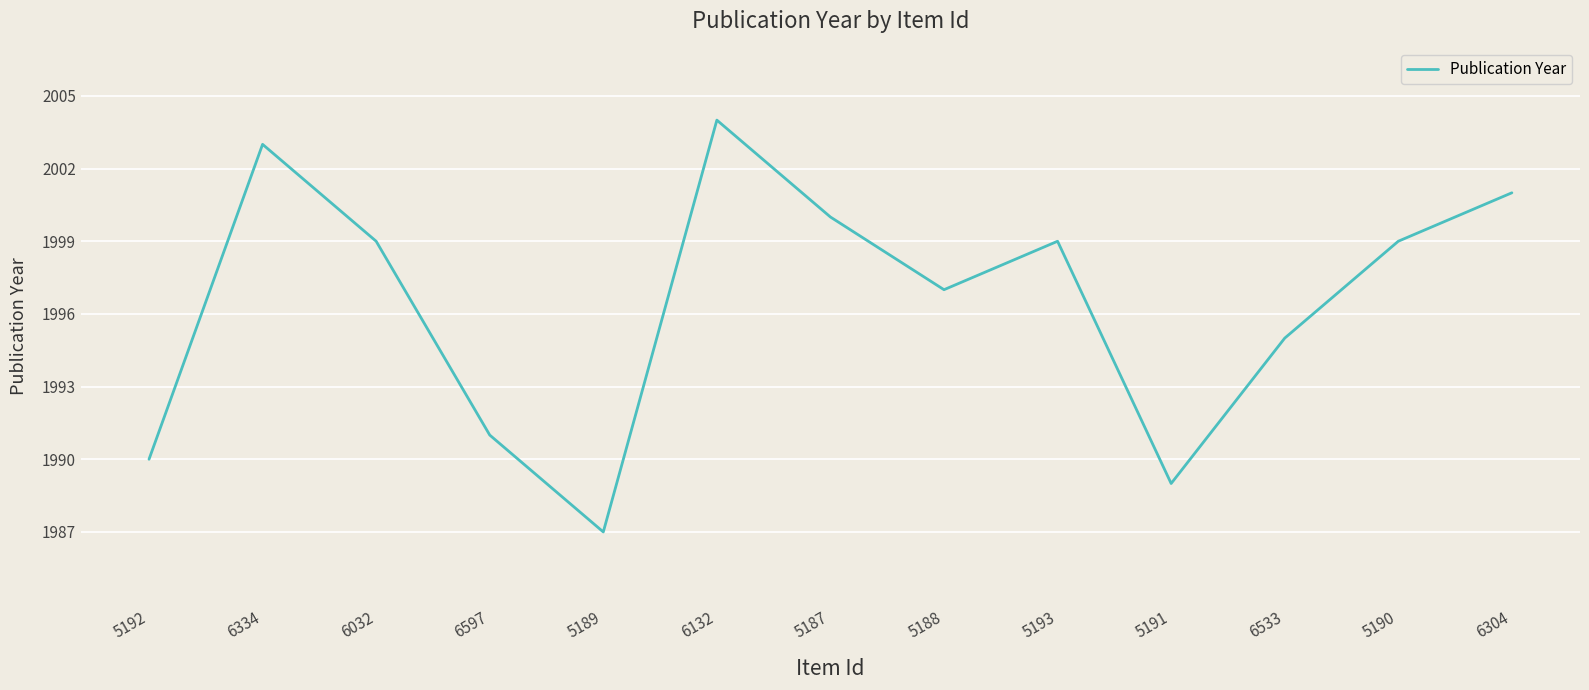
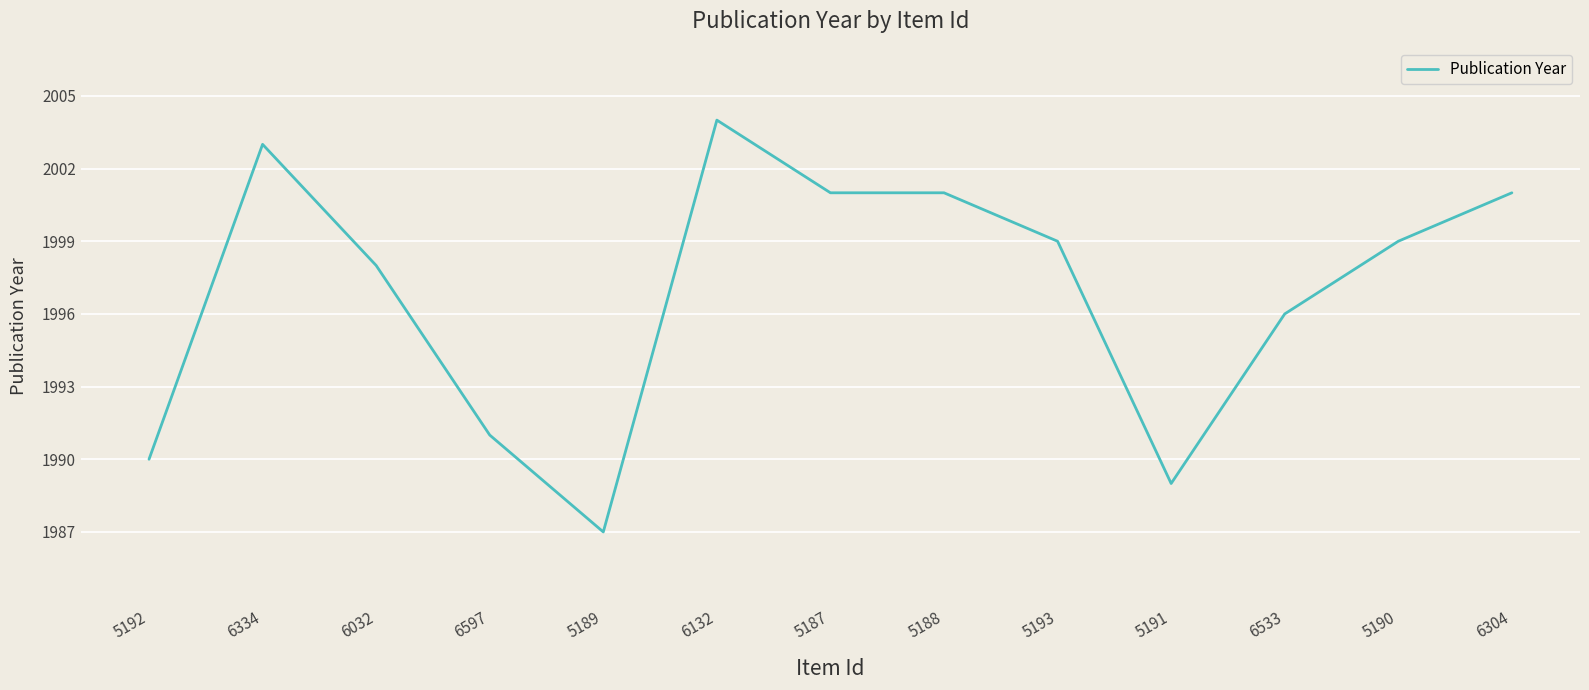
  {
    "5192": 1990,
    "6334": 2003,
-   "6032": 1999,
+   "6032": 1998,
    "6597": 1991,
    "5189": 1987,
    "6132": 2004,
-   "5187": 2000,
-   "5188": 1997,
+   "5187": 2001,
+   "5188": 2001,
    "5193": 1999,
    "5191": 1989,
-   "6533": 1995,
+   "6533": 1996,
    "5190": 1999,
    "6304": 2001
  }
